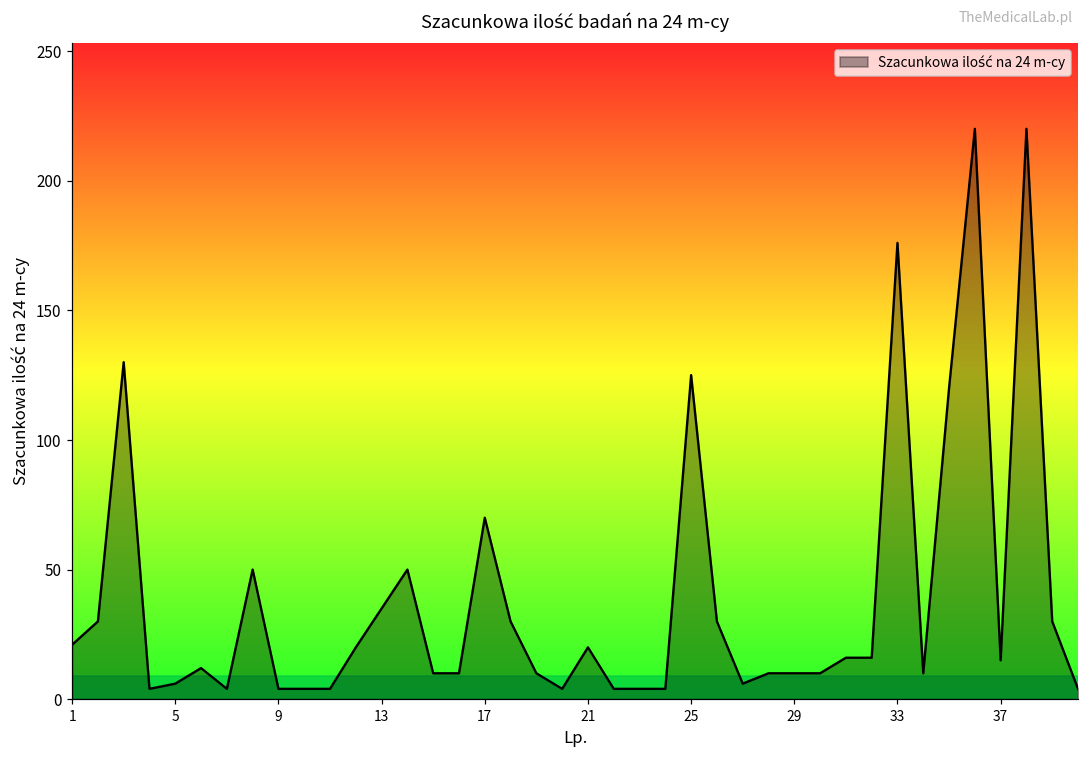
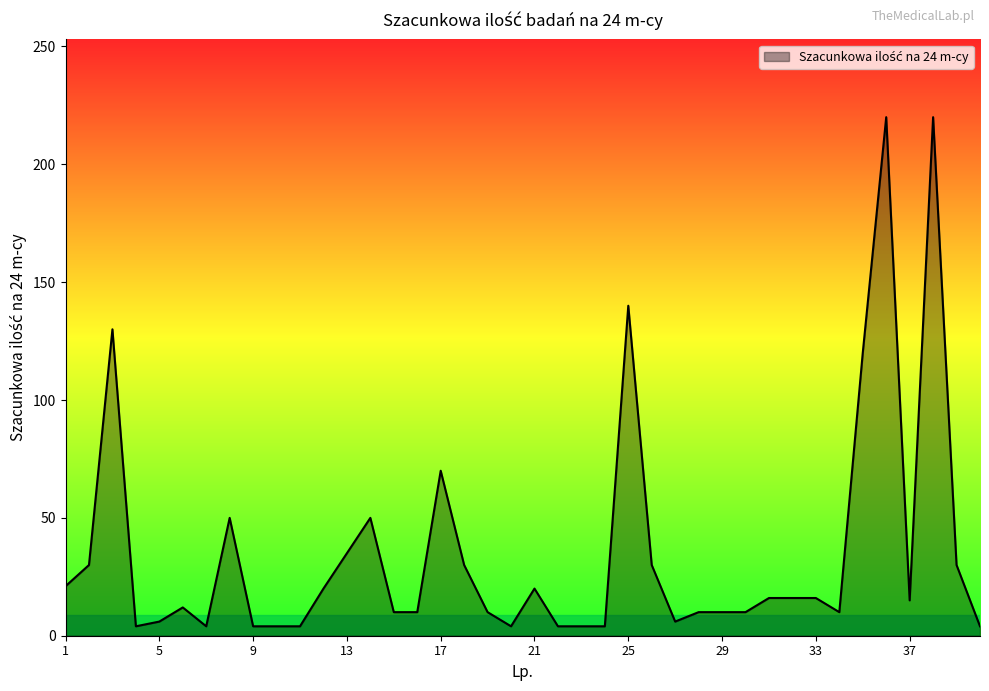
  {
    "1": 21,
    "13": 35,
    "17": 70,
    "21": 20,
-   "25": 125,
+   "25": 140,
    "29": 10,
-   "33": 176,
+   "33": 16,
    "37": 15
  }
